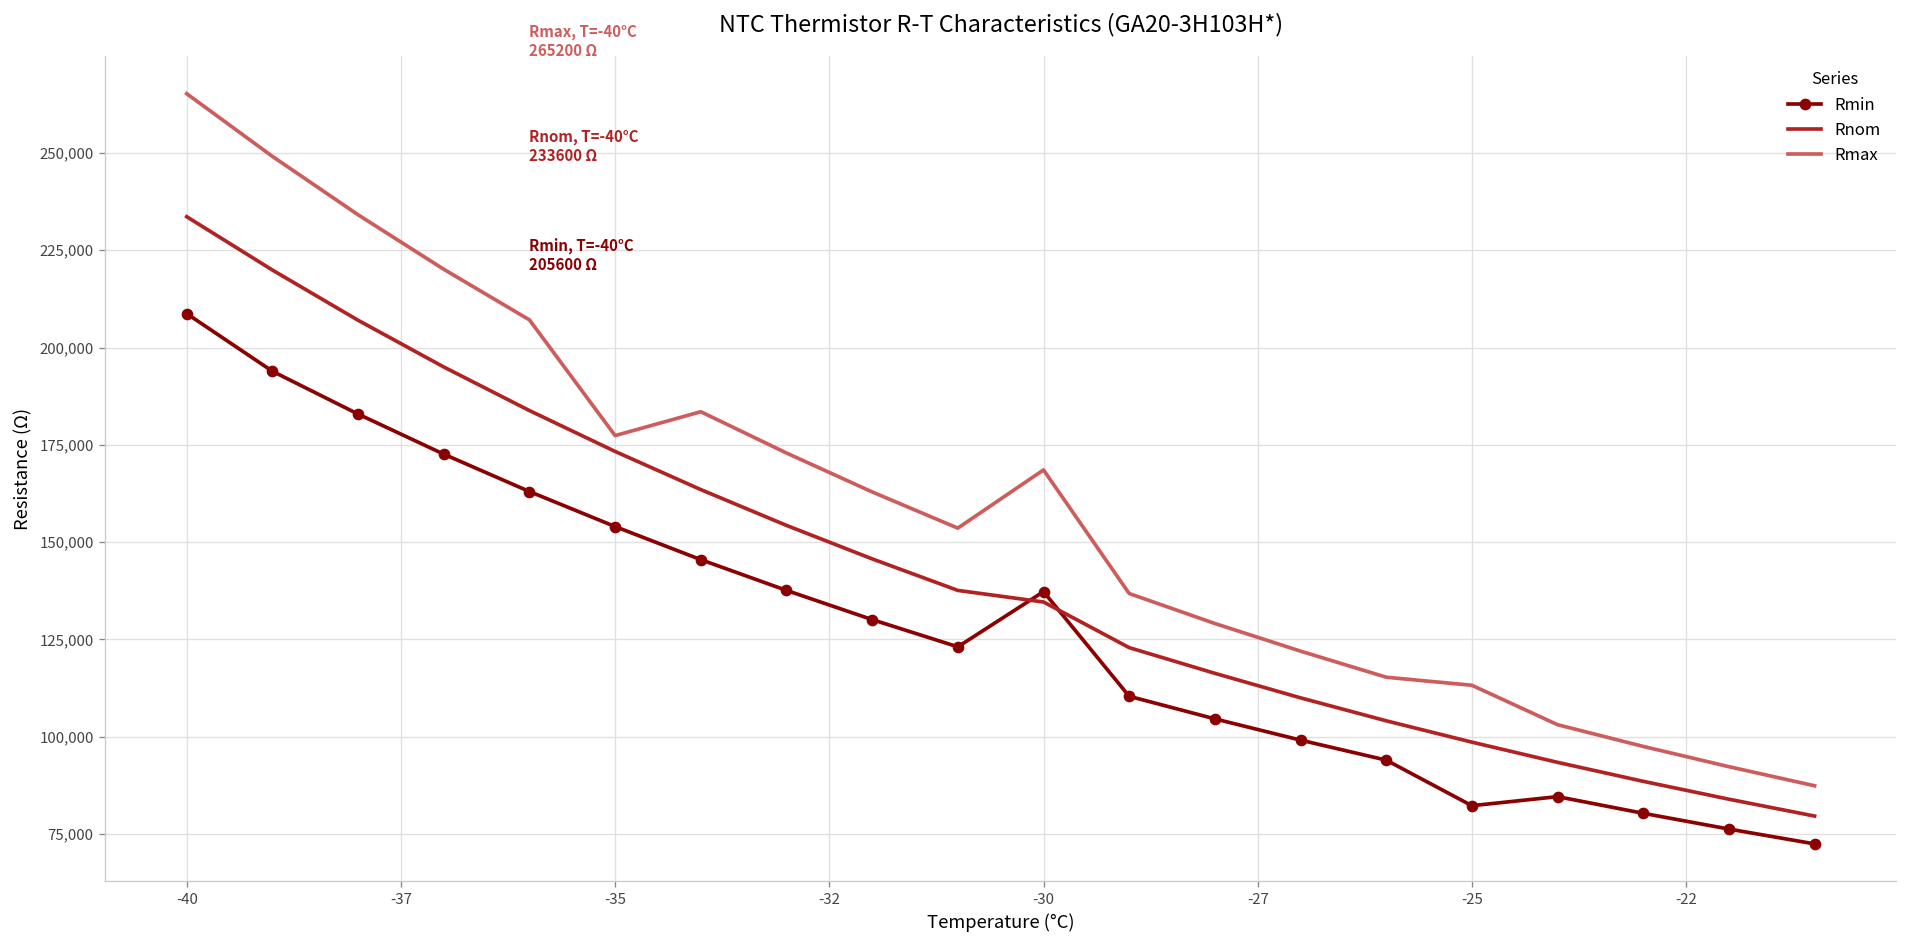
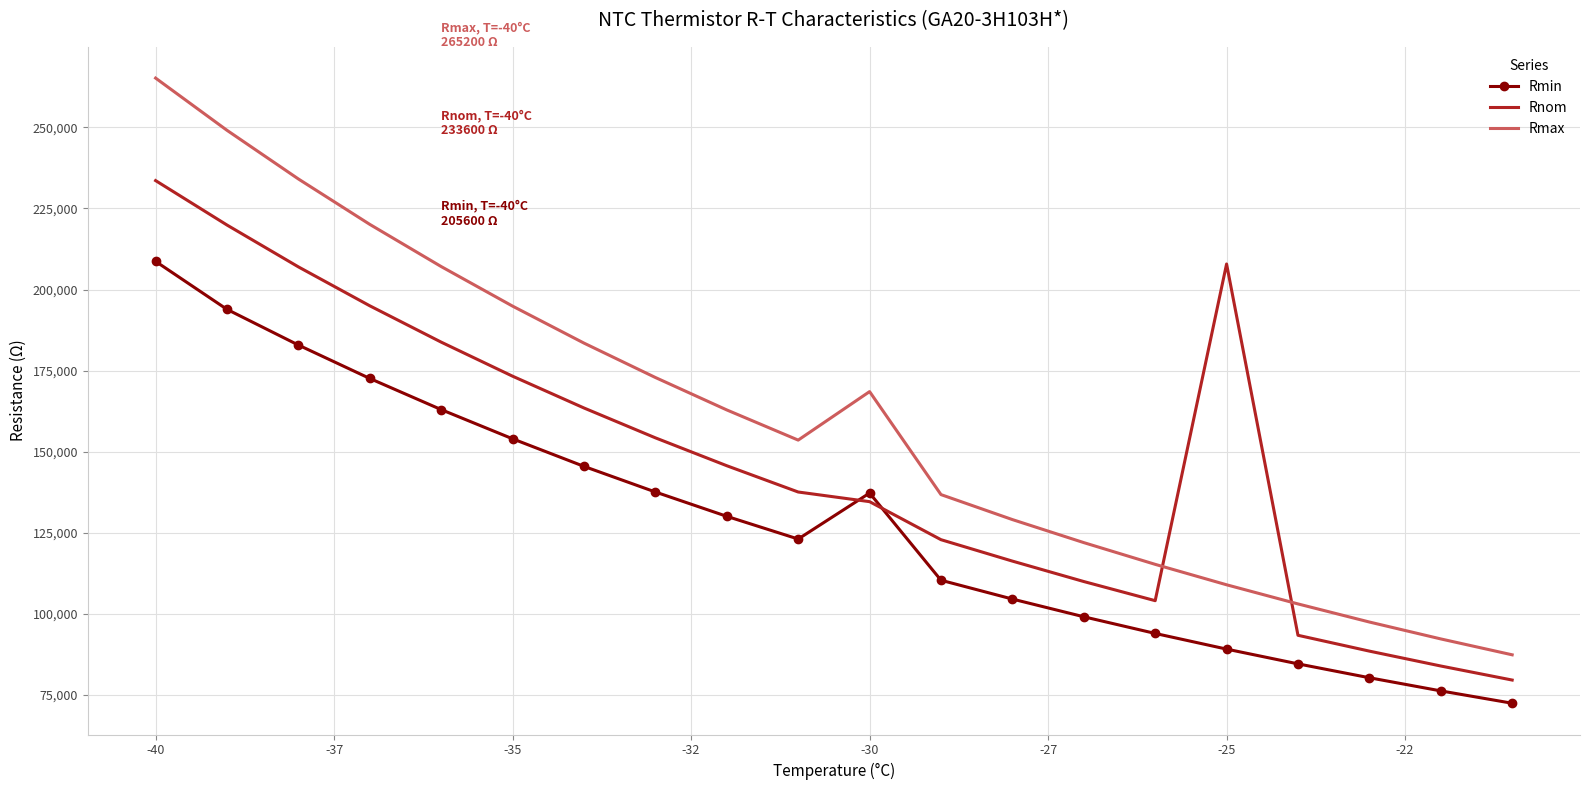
  {
    "Rmin": {
      "-40": "209,000",
      "-35": "154,000",
      "-30": "137,000",
-     "-25": "82,000"
+     "-25": "89,000"
    },
    "Rnom": {
      "-40": "234,000",
      "-35": "173,000",
      "-30": "135,000",
-     "-25": "99,000"
+     "-25": "208,000"
    },
    "Rmax": {
      "-40": "265,000",
-     "-35": "177,000",
+     "-35": "195,000",
      "-30": "169,000",
-     "-25": "113,000"
+     "-25": "109,000"
    }
  }
